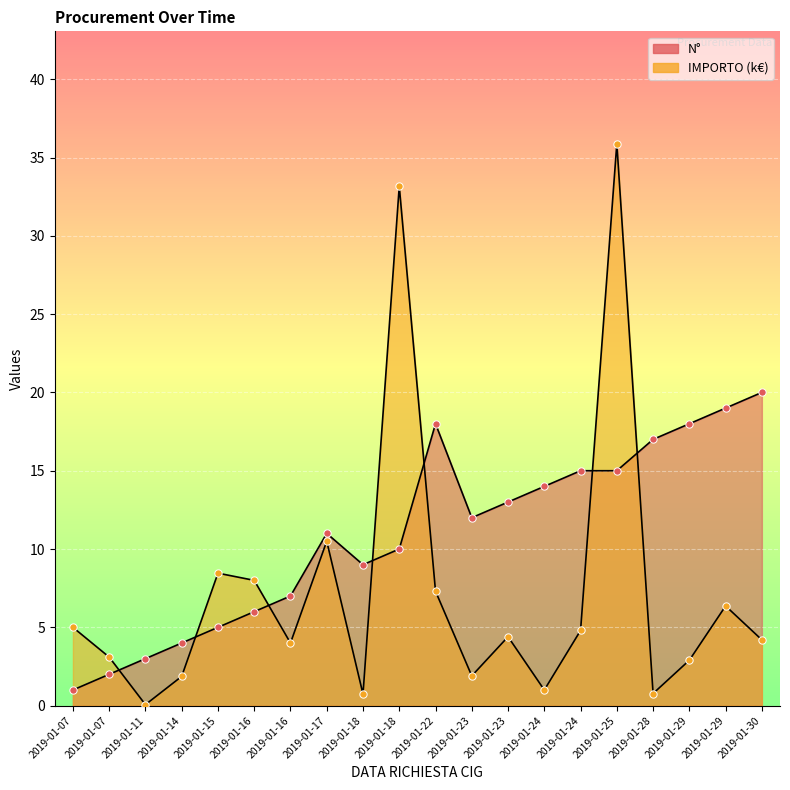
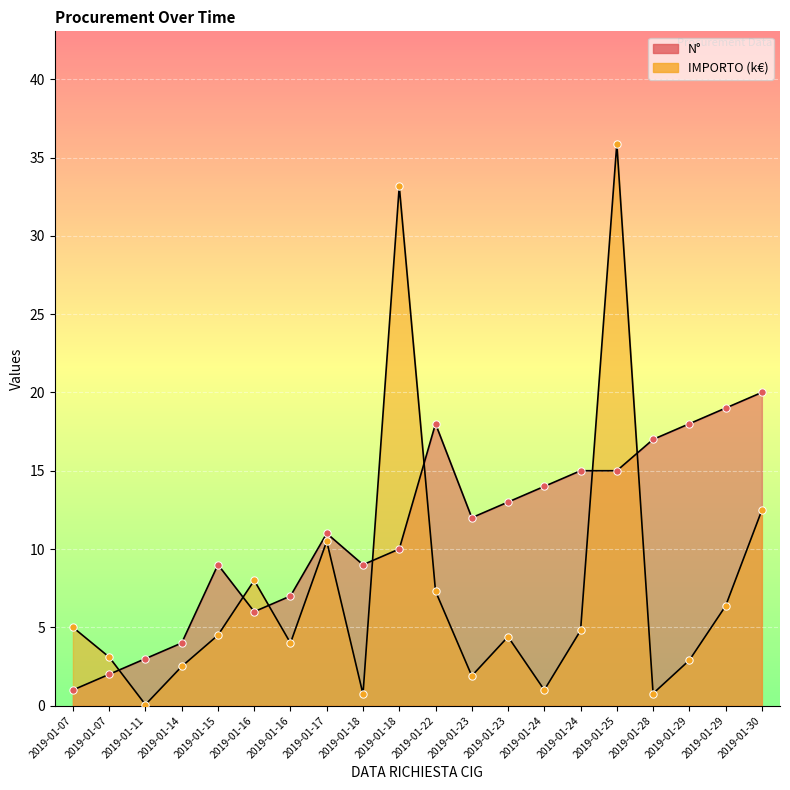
  {
    "N°": {
      "2019-01-11": 3,
      "2019-01-14": 4,
-     "2019-01-15": 5,
+     "2019-01-15": 9,
      "2019-01-17": 11,
      "2019-01-22": 18,
      "2019-01-25": 15,
      "2019-01-28": 17,
      "2019-01-30": 20
    },
    "IMPORTO (k€)": {
      "2019-01-11": 0.1,
-     "2019-01-14": 1.9,
-     "2019-01-15": 8.5,
+     "2019-01-14": 2.5,
+     "2019-01-15": 4.5,
      "2019-01-17": 10.5,
      "2019-01-22": 7.3,
      "2019-01-25": 35.9,
      "2019-01-28": 0.8,
-     "2019-01-30": 4.2
+     "2019-01-30": 12.5
    }
  }
